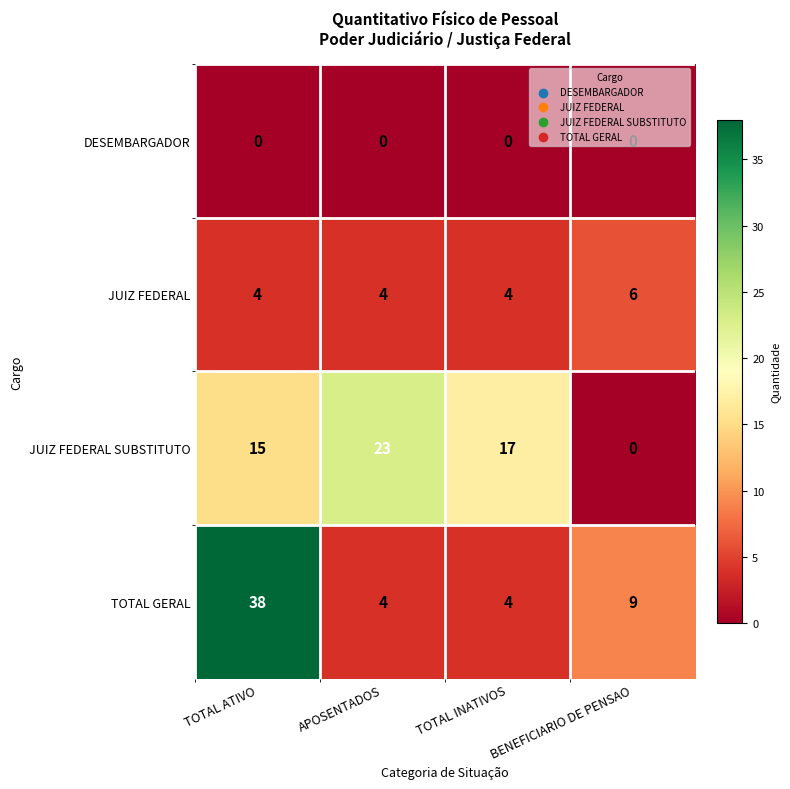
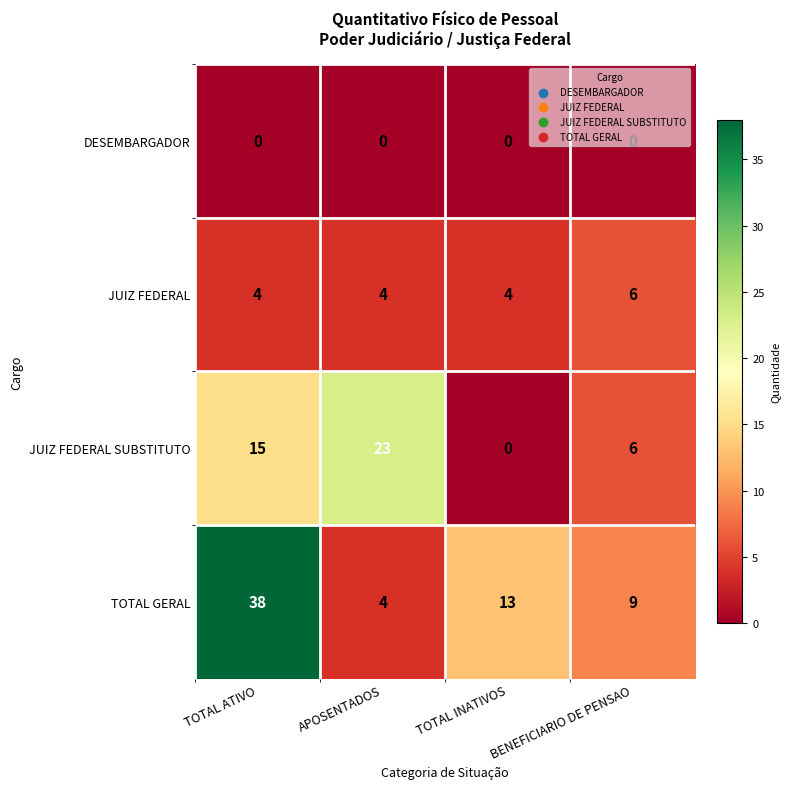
  {
    "DESEMBARGADOR": {
      "TOTAL ATIVO": 0,
      "APOSENTADOS": 0,
      "TOTAL INATIVOS": 0
    },
    "JUIZ FEDERAL": {
      "TOTAL ATIVO": 4,
      "APOSENTADOS": 4,
      "TOTAL INATIVOS": 4,
      "BENEFICIARIO DE PENSAO": 6
    },
    "JUIZ FEDERAL SUBSTITUTO": {
      "TOTAL ATIVO": 15,
      "APOSENTADOS": 23,
-     "TOTAL INATIVOS": 17,
-     "BENEFICIARIO DE PENSAO": 0
+     "TOTAL INATIVOS": 0,
+     "BENEFICIARIO DE PENSAO": 6
    },
    "TOTAL GERAL": {
      "TOTAL ATIVO": 38,
      "APOSENTADOS": 4,
-     "TOTAL INATIVOS": 4,
+     "TOTAL INATIVOS": 13,
      "BENEFICIARIO DE PENSAO": 9
    }
  }
